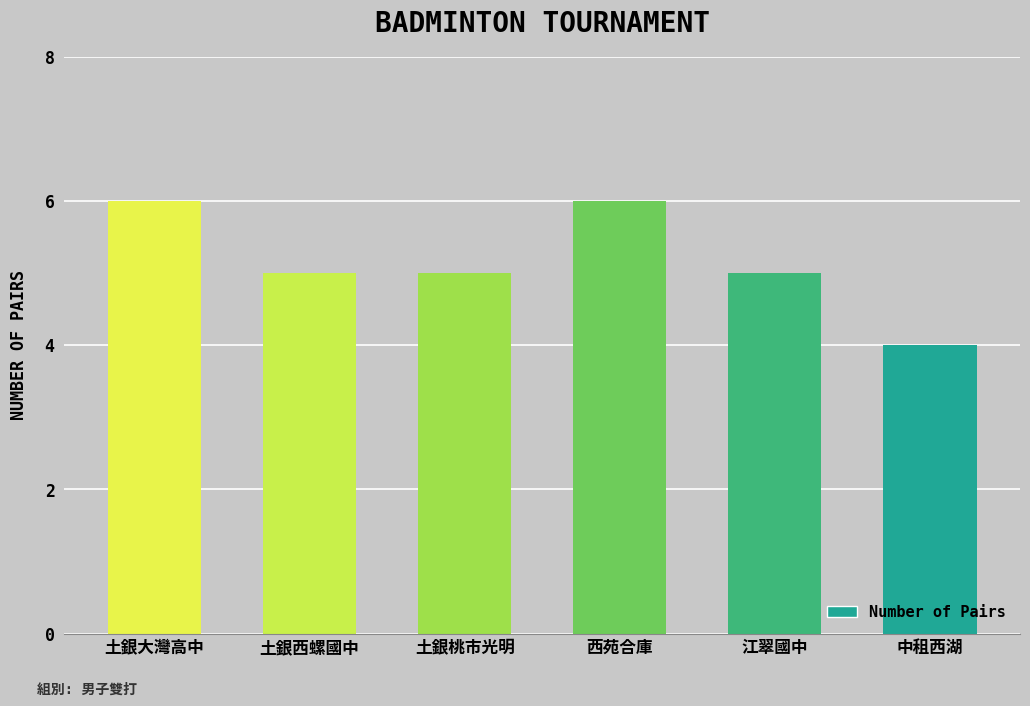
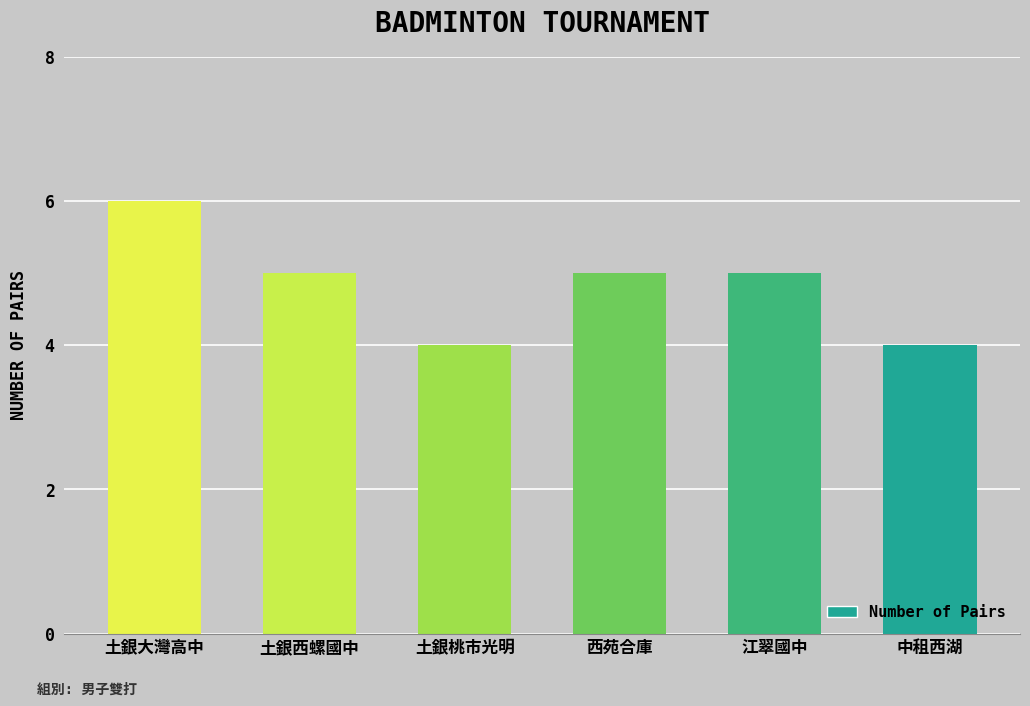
  {
    "土銀大灣高中": 6,
    "土銀西螺國中": 5,
-   "土銀桃市光明": 5,
-   "西苑合庫": 6,
+   "土銀桃市光明": 4,
+   "西苑合庫": 5,
    "江翠國中": 5,
    "中租西湖": 4
  }
